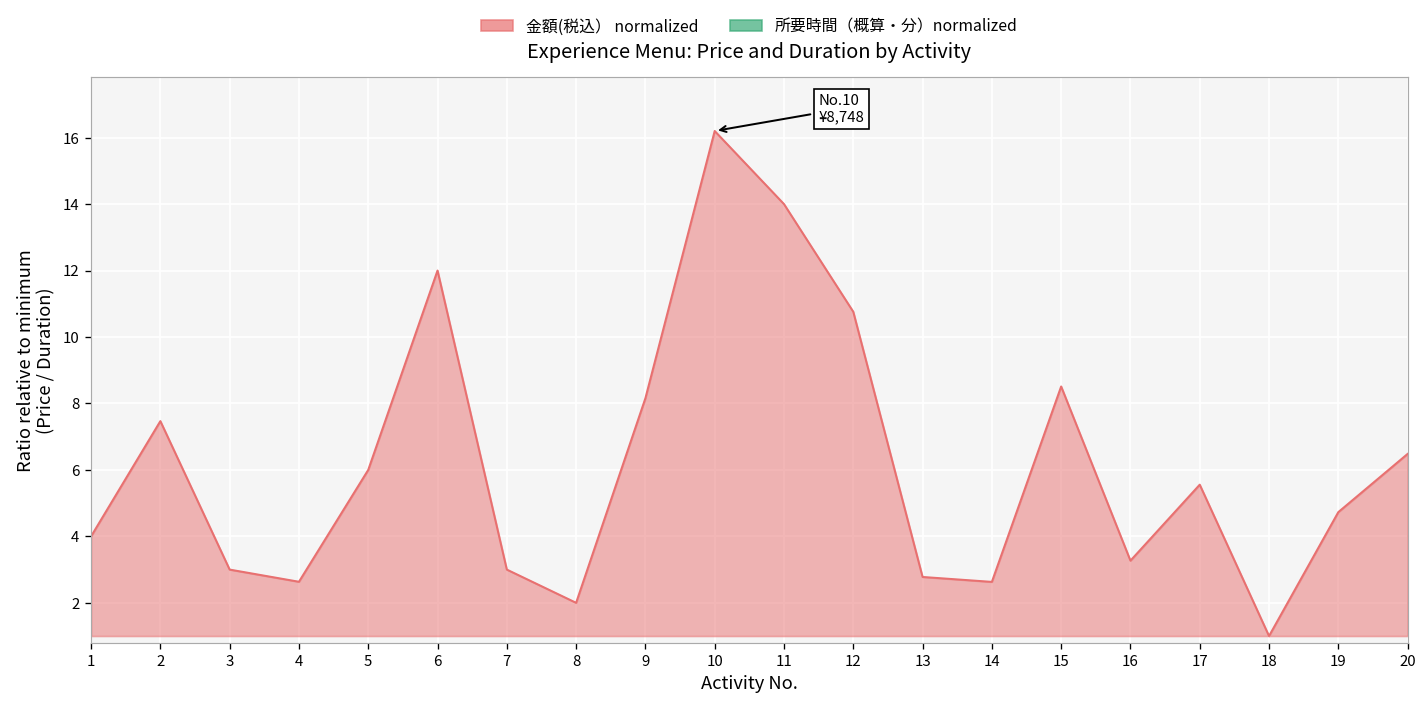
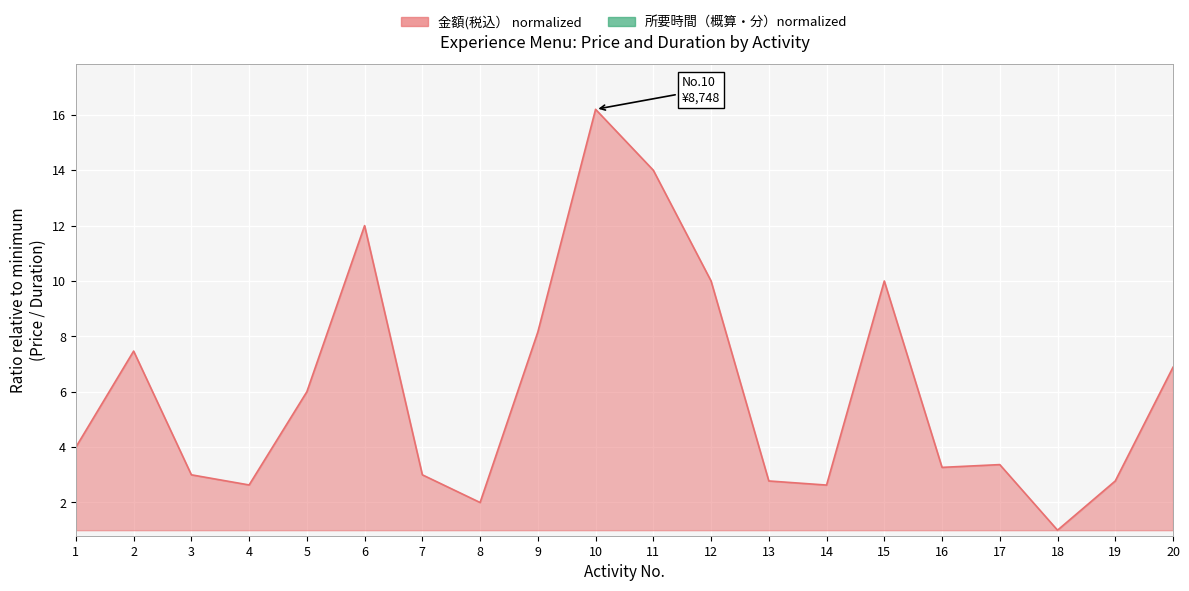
  {
    "1": 4.0,
    "2": 7.5,
    "3": 3.0,
    "4": 2.6,
    "5": 6.0,
    "6": 12.0,
    "7": 3.0,
    "8": 2.0,
    "9": 8.2,
    "11": 14.0,
-   "12": 10.8,
+   "12": 10.0,
    "13": 2.8,
    "14": 2.6,
-   "15": 8.5,
+   "15": 10.0,
    "16": 3.3,
-   "17": 5.6,
+   "17": 3.4,
    "18": 1.0,
-   "19": 4.7,
-   "20": 6.5
+   "19": 2.8,
+   "20": 6.9
  }
